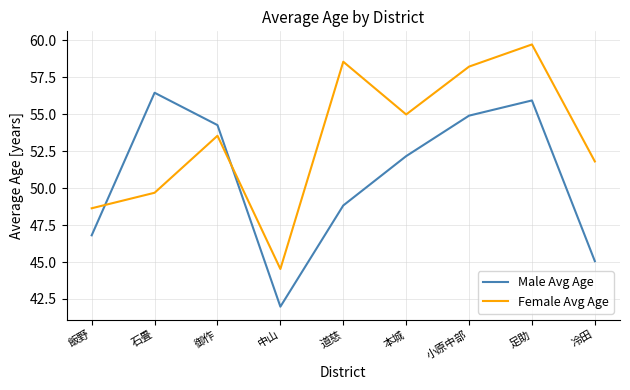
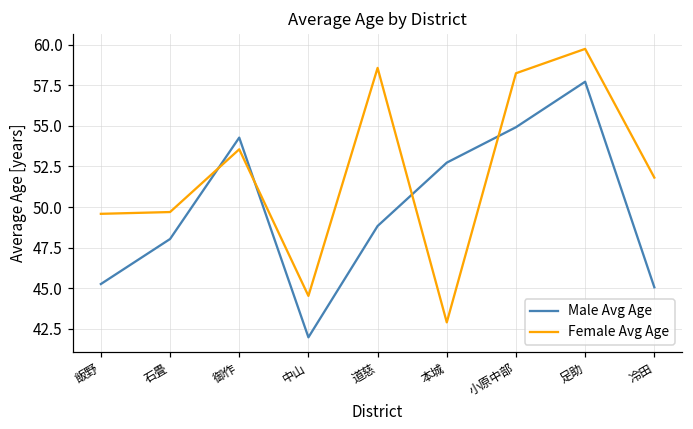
  {
    "Male Avg Age": {
-     "飯野": 46.8,
-     "石畳": 56.5,
+     "飯野": 45.3,
+     "石畳": 48.0,
      "御作": 54.3,
      "中山": 42.0,
      "道慈": 48.8,
-     "本城": 52.2,
+     "本城": 52.7,
      "小原中部": 54.9,
-     "足助": 55.9,
+     "足助": 57.7,
      "冷田": 45.1
    },
    "Female Avg Age": {
-     "飯野": 48.6,
+     "飯野": 49.6,
      "石畳": 49.7,
      "御作": 53.6,
      "中山": 44.5,
      "道慈": 58.6,
-     "本城": 55.0,
+     "本城": 42.9,
      "小原中部": 58.2,
      "足助": 59.7,
      "冷田": 51.8
    }
  }
